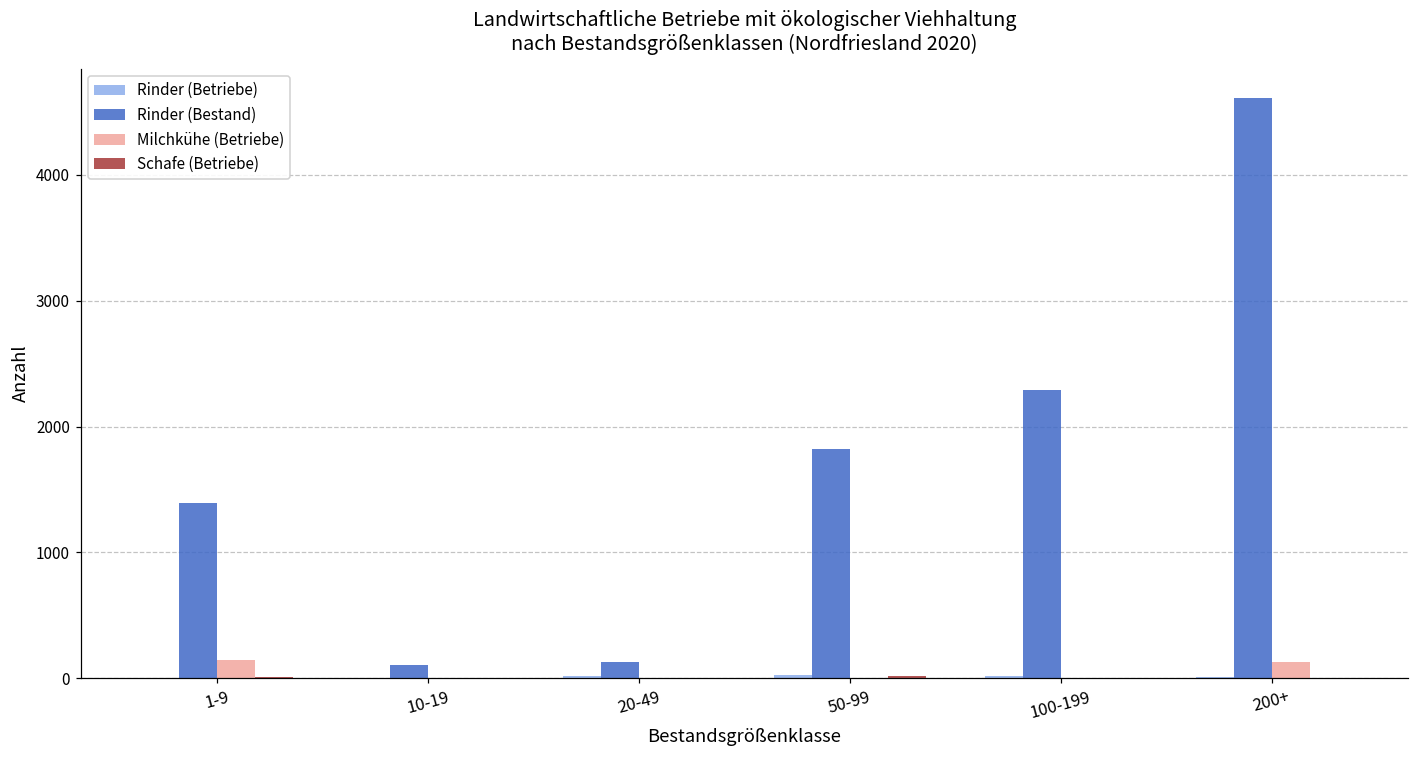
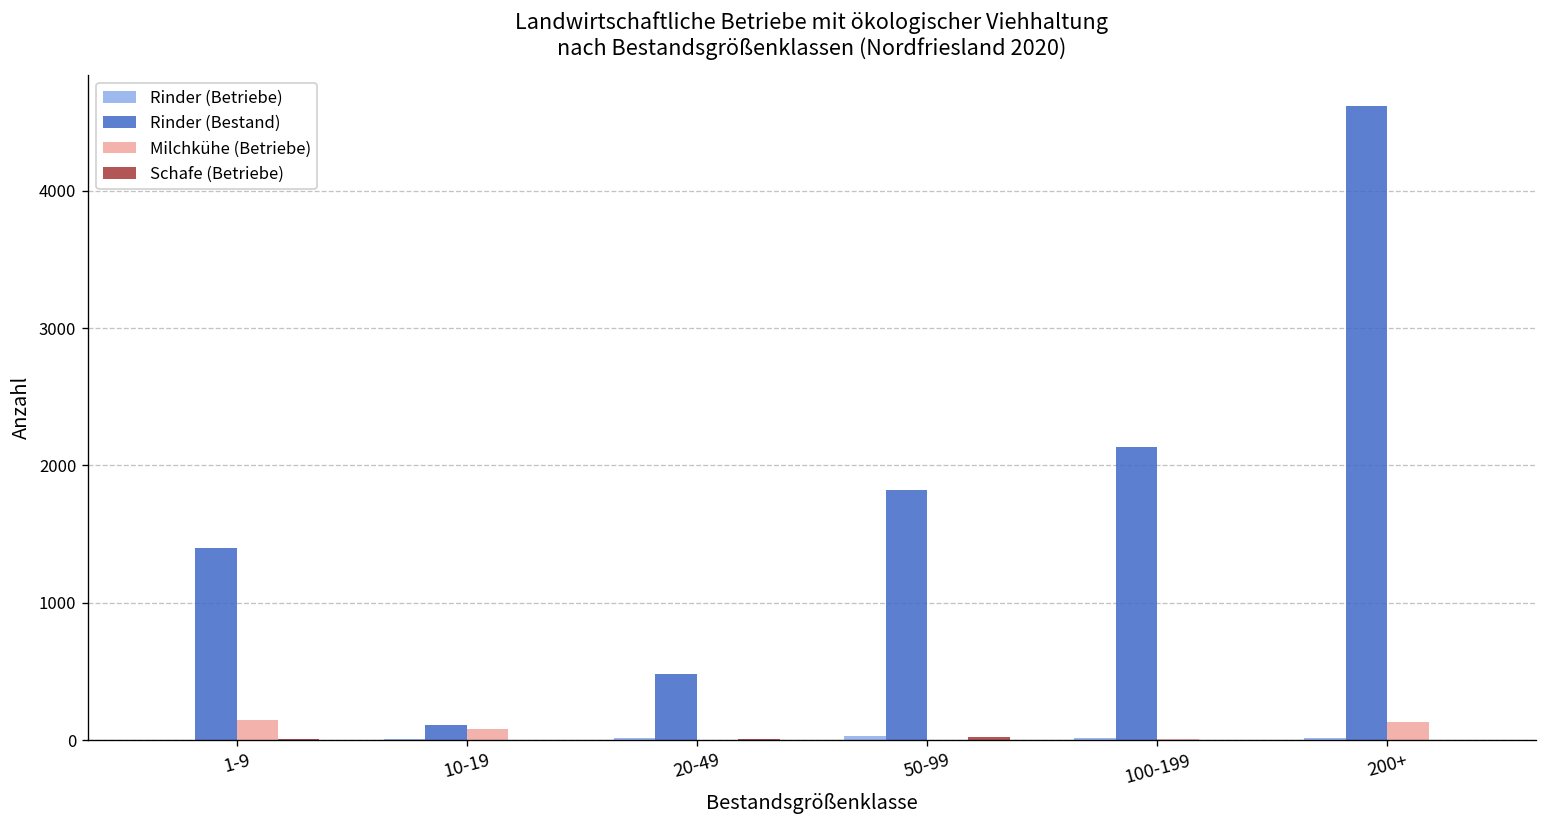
  {
    "Rinder (Betriebe)": {
      "50-99": 30
    },
    "Rinder (Bestand)": {
      "1-9": 1400,
      "10-19": 110,
-     "20-49": 130,
+     "20-49": 480,
      "50-99": 1820,
-     "100-199": 2290,
+     "100-199": 2130,
      "200+": 4610
    },
    "Milchkühe (Betriebe)": {
      "1-9": 140,
-     "10-19": 0,
+     "10-19": 80,
      "200+": 130
    },
    "Schafe (Betriebe)": {
      "100-199": 0,
      "200+": 0
    }
  }
